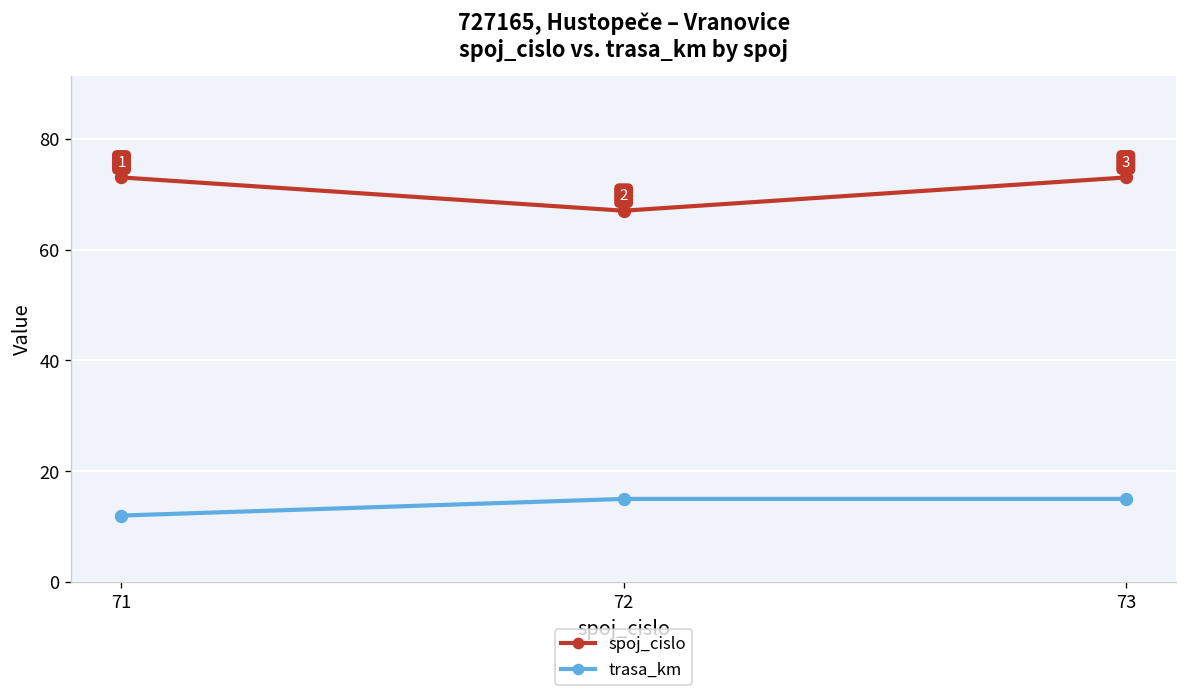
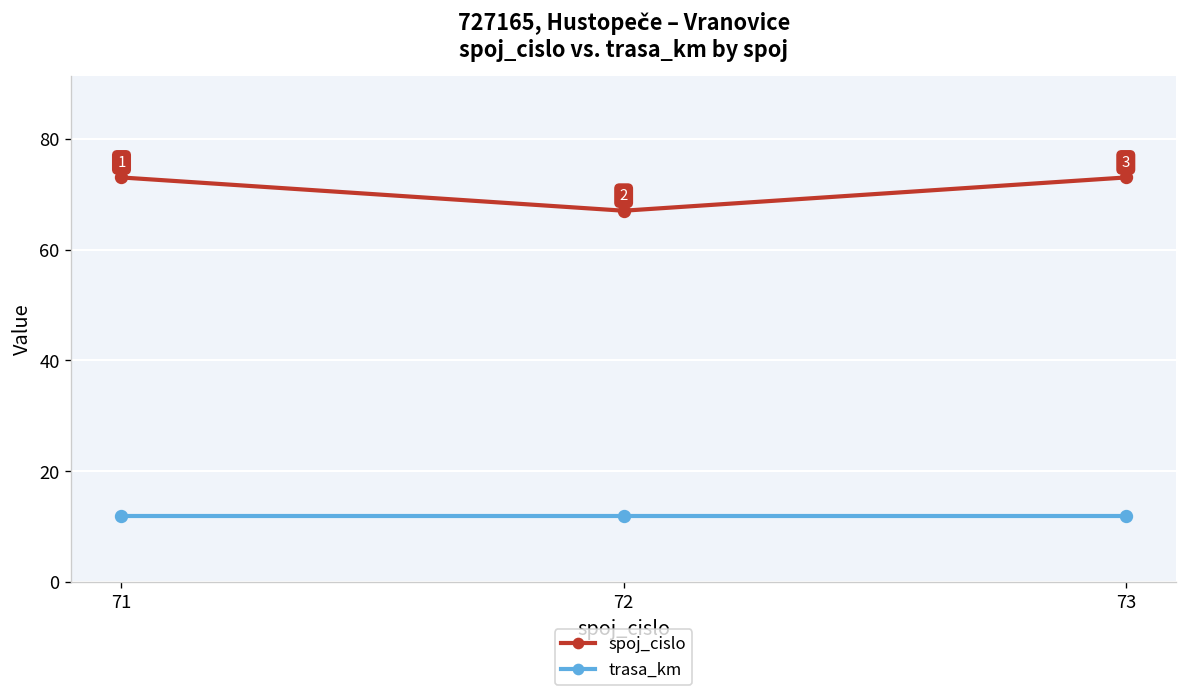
  {
    "trasa_km": {
      "71": 12,
-     "72": 15,
-     "73": 15
+     "72": 12,
+     "73": 12
    }
  }
